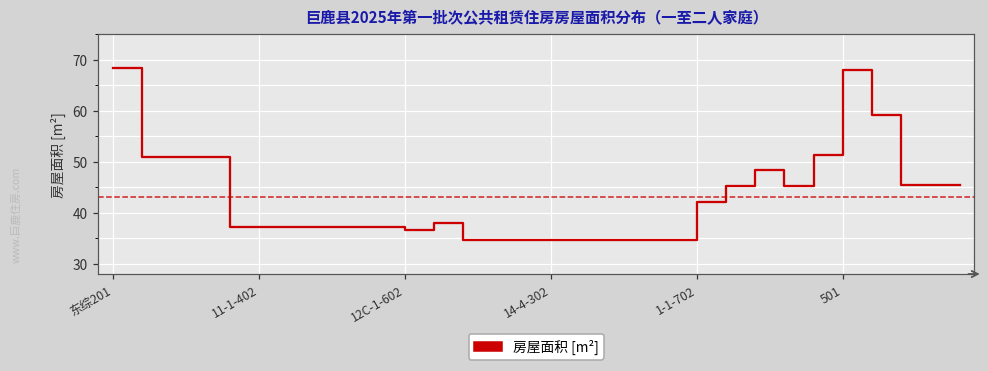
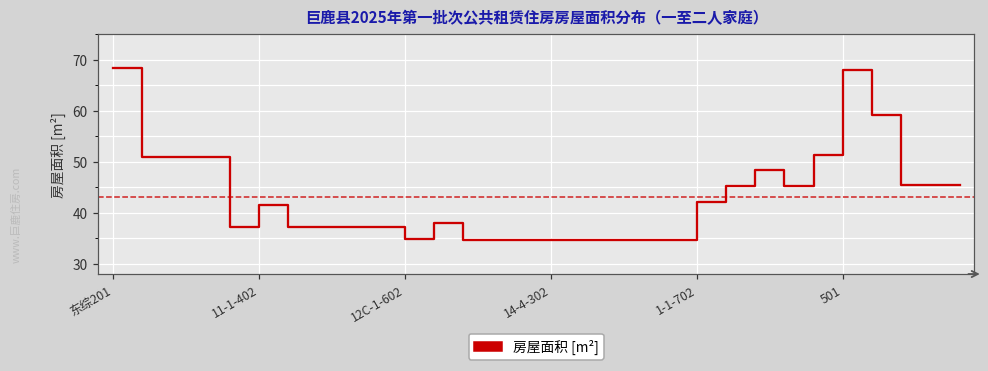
  {
    "东综201": 68,
-   "11-1-402": 37,
-   "12C-1-602": 37,
+   "11-1-402": 42,
+   "12C-1-602": 35,
    "14-4-302": 35,
    "1-1-702": 42,
    "501": 68
  }
